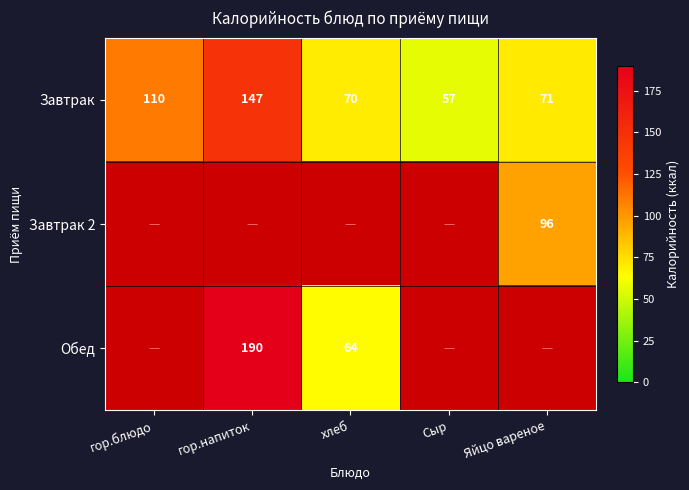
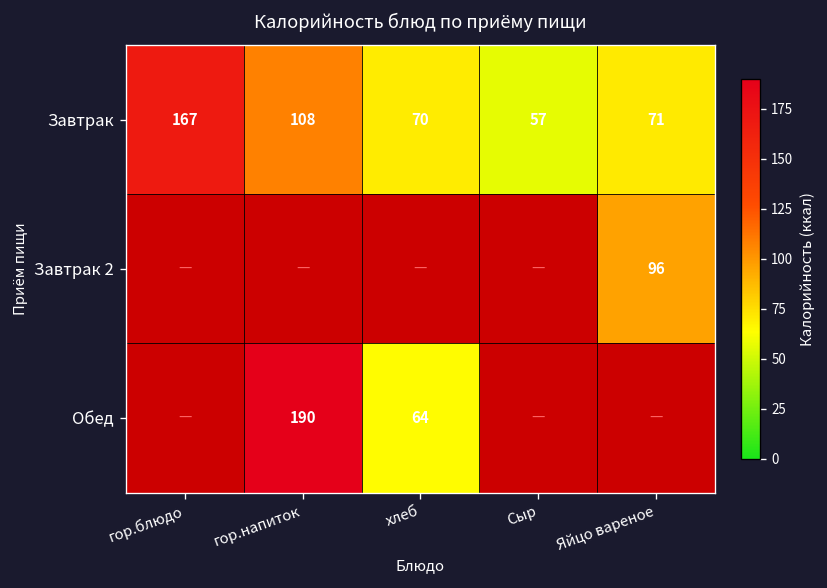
  {
    "Завтрак": {
-     "гор.блюдо": 110,
-     "гор.напиток": 147,
+     "гор.блюдо": 167,
+     "гор.напиток": 108,
      "хлеб": 70,
      "Сыр": 57,
      "Яйцо вареное": 71
    },
    "Завтрак 2": {
      "Яйцо вареное": 96
    },
    "Обед": {
      "гор.напиток": 190,
      "хлеб": 64
    }
  }
